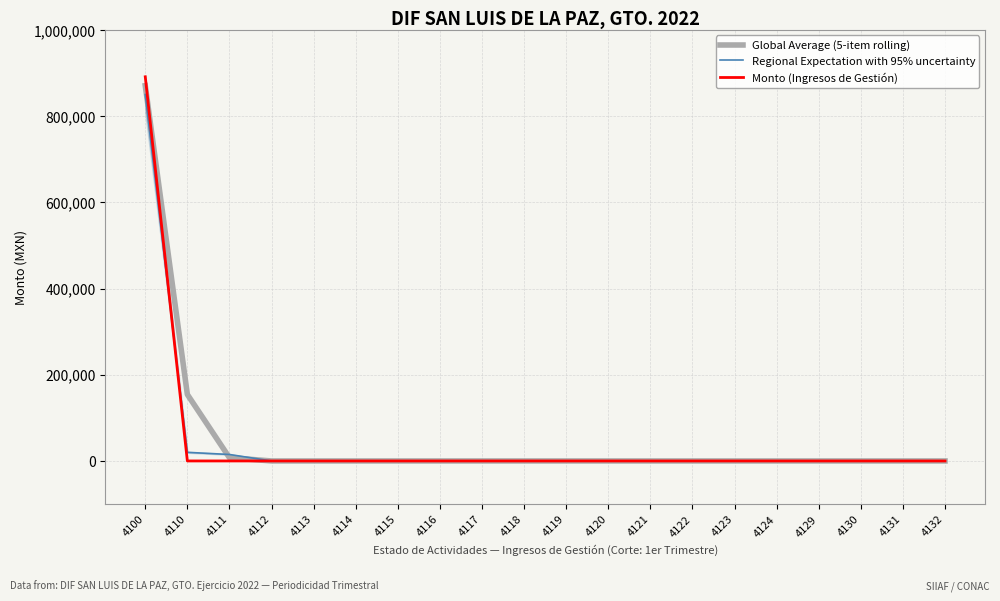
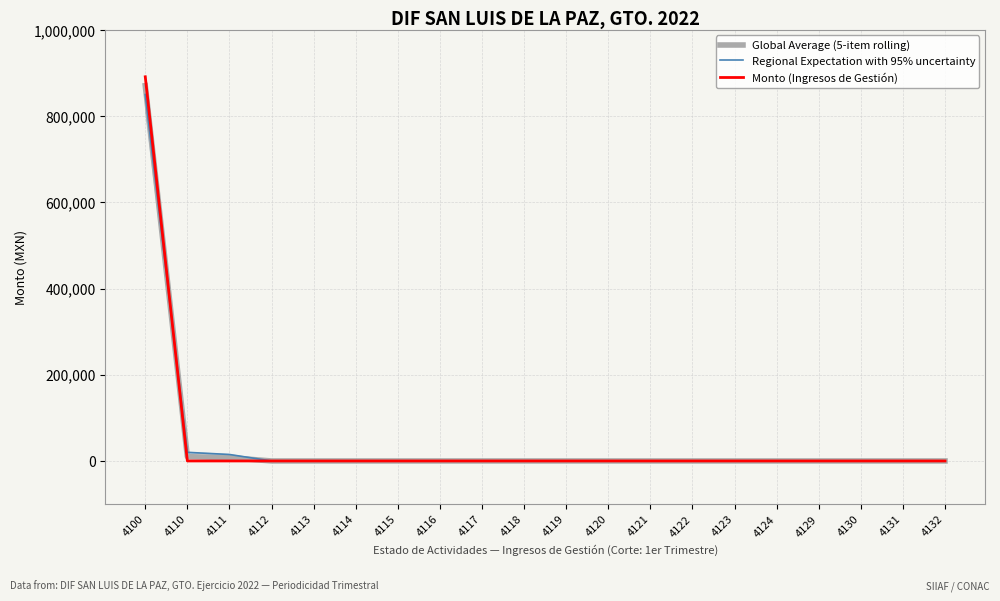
  {
    "Global Average (5-item rolling)": {
      "4100": "870,000",
-     "4110": "150,000",
+     "4110": "10,000",
      "4111": "10,000"
    },
    "Monto (Ingresos de Gestión)": {
      "4110": "0",
      "4111": "0"
    }
  }
